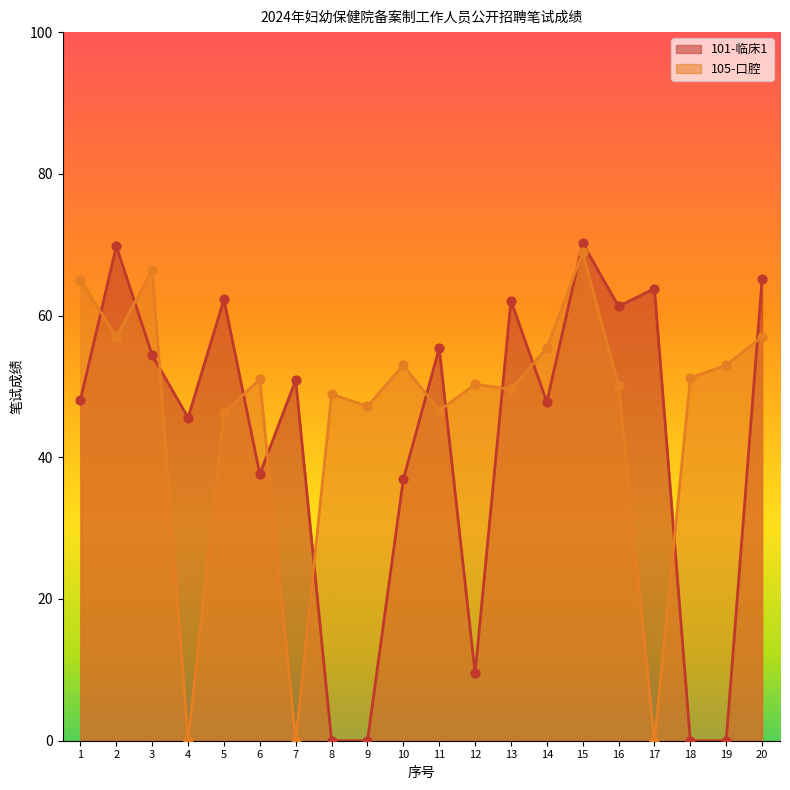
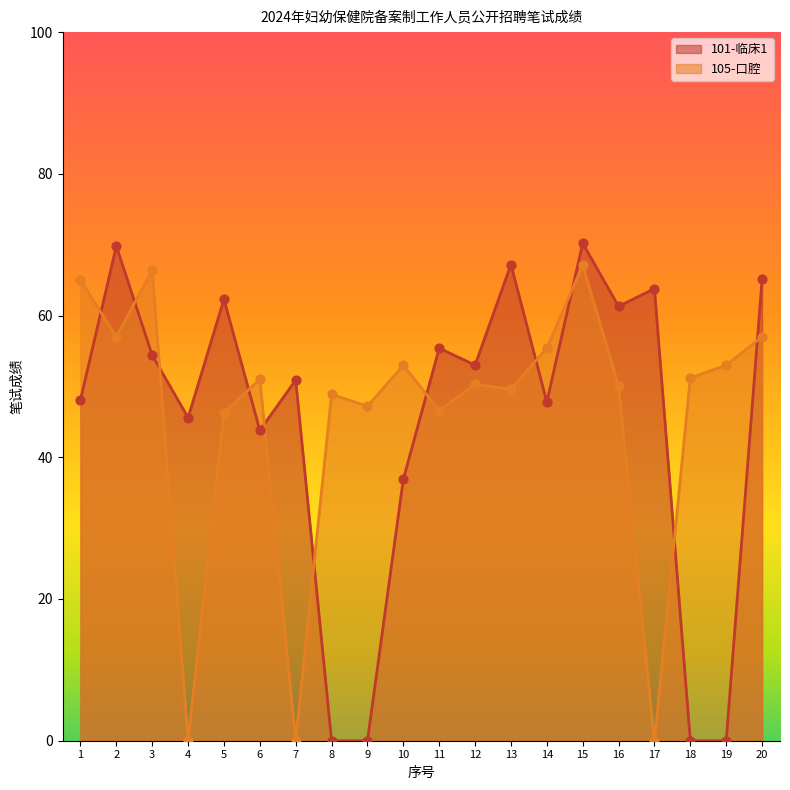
  {
    "101-临床1": {
      "1": 48,
      "2": 70,
      "3": 54,
      "4": 46,
      "5": 62,
-     "6": 38,
+     "6": 44,
      "7": 51,
      "8": 0,
      "9": 0,
      "10": 37,
      "11": 55,
-     "12": 10,
-     "13": 62,
+     "12": 53,
+     "13": 67,
      "14": 48,
      "15": 70,
      "16": 61,
      "17": 64,
      "18": 0,
      "19": 0,
      "20": 65
    },
    "105-口腔": {
      "1": 65,
      "2": 57,
      "3": 66,
      "4": 0,
      "5": 46,
      "6": 51,
      "7": 0,
      "8": 49,
      "9": 47,
      "10": 53,
      "11": 47,
      "12": 50,
      "13": 50,
      "14": 55,
-     "15": 69,
+     "15": 67,
      "16": 50,
      "17": 0,
      "18": 51,
      "19": 53,
      "20": 57
    }
  }
